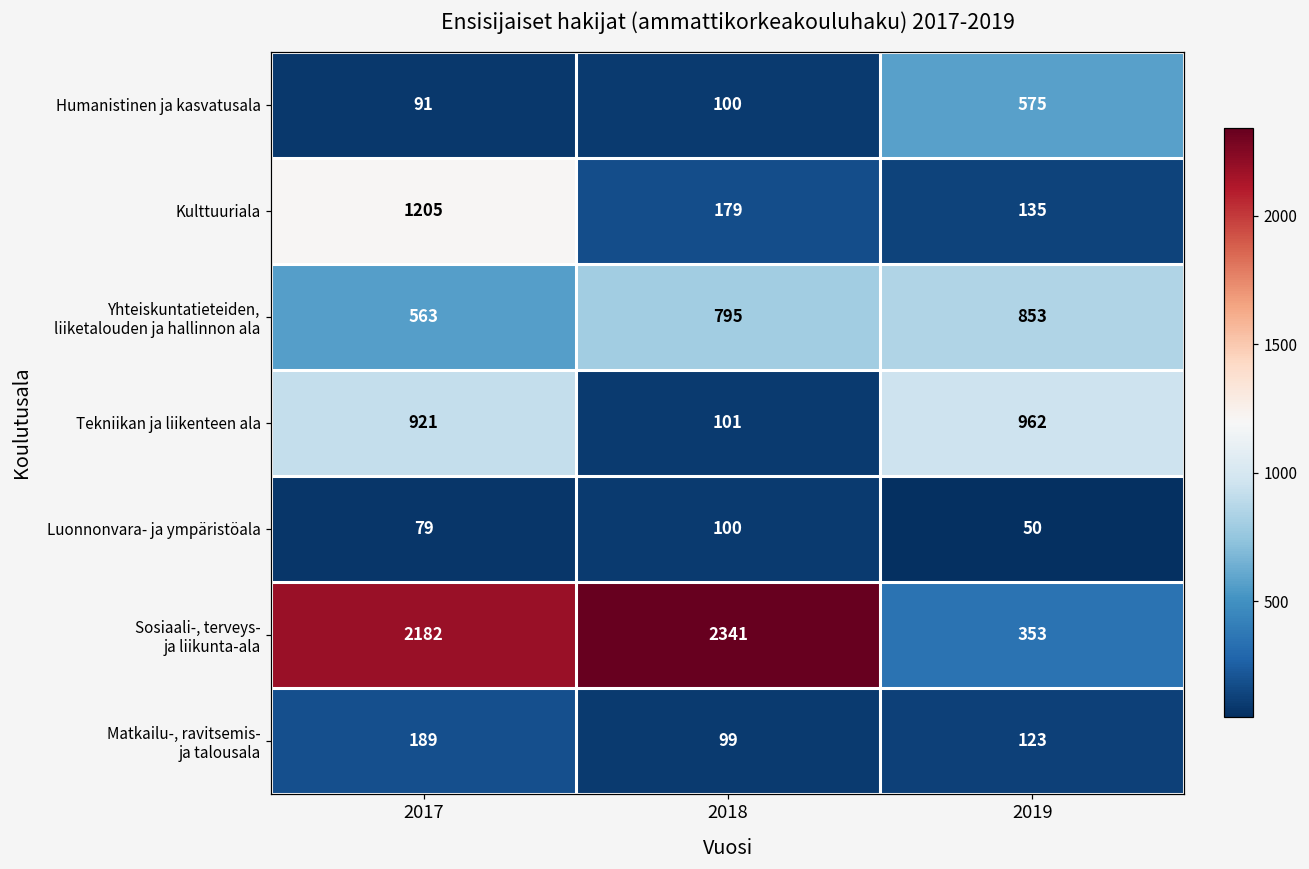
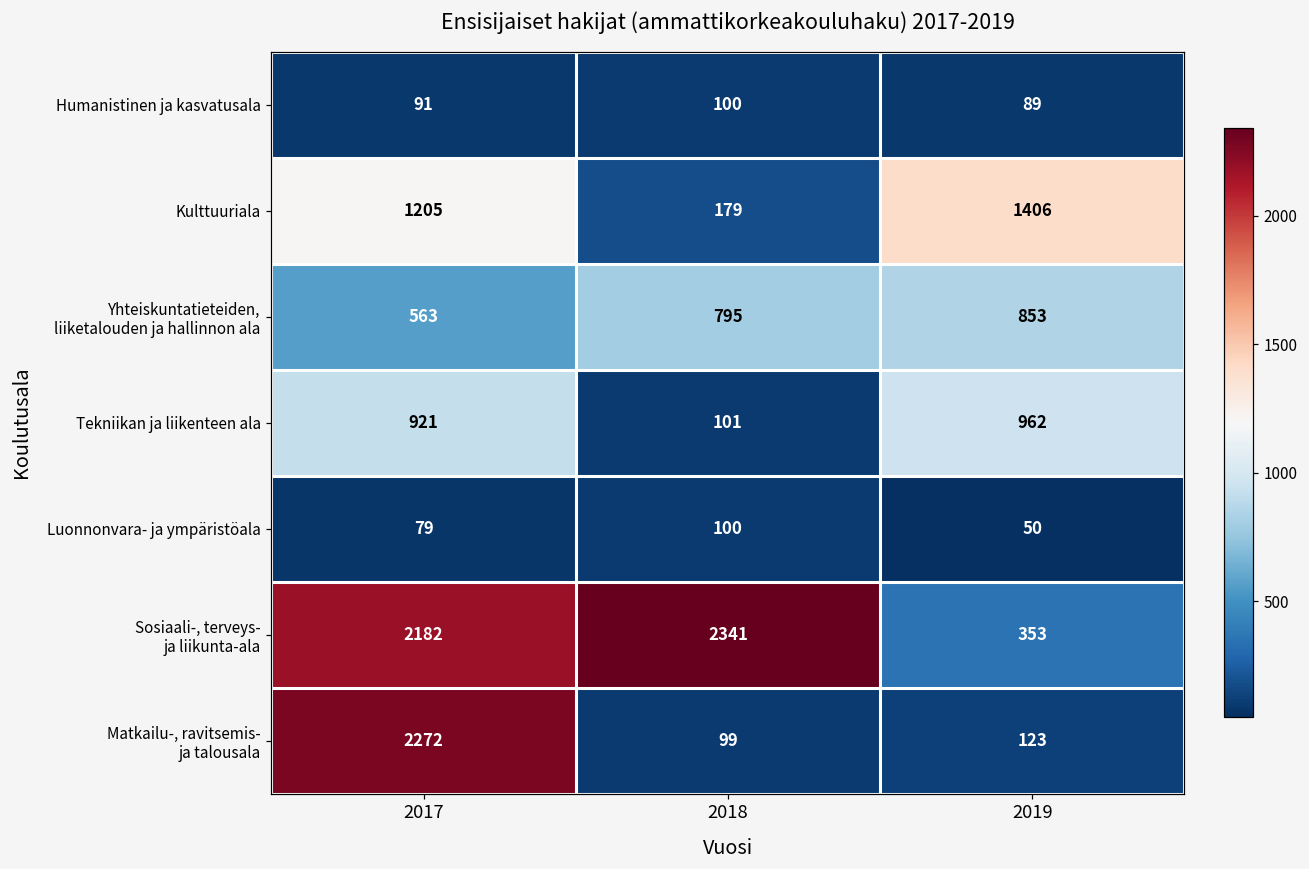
  {
    "Humanistinen ja kasvatusala": {
      "2017": 91,
      "2018": 100,
-     "2019": 575
+     "2019": 89
    },
    "Kulttuuriala": {
      "2017": 1205,
      "2018": 179,
-     "2019": 135
+     "2019": 1406
    },
    "Yhteiskuntatieteiden, liiketalouden ja hallinnon ala": {
      "2017": 563,
      "2018": 795,
      "2019": 853
    },
    "Tekniikan ja liikenteen ala": {
      "2017": 921,
      "2018": 101,
      "2019": 962
    },
    "Luonnonvara- ja ympäristöala": {
      "2017": 79,
      "2018": 100,
      "2019": 50
    },
    "Sosiaali-, terveys- ja liikunta-ala": {
      "2017": 2182,
      "2018": 2341,
      "2019": 353
    },
    "Matkailu-, ravitsemis- ja talousala": {
-     "2017": 189,
+     "2017": 2272,
      "2018": 99,
      "2019": 123
    }
  }
